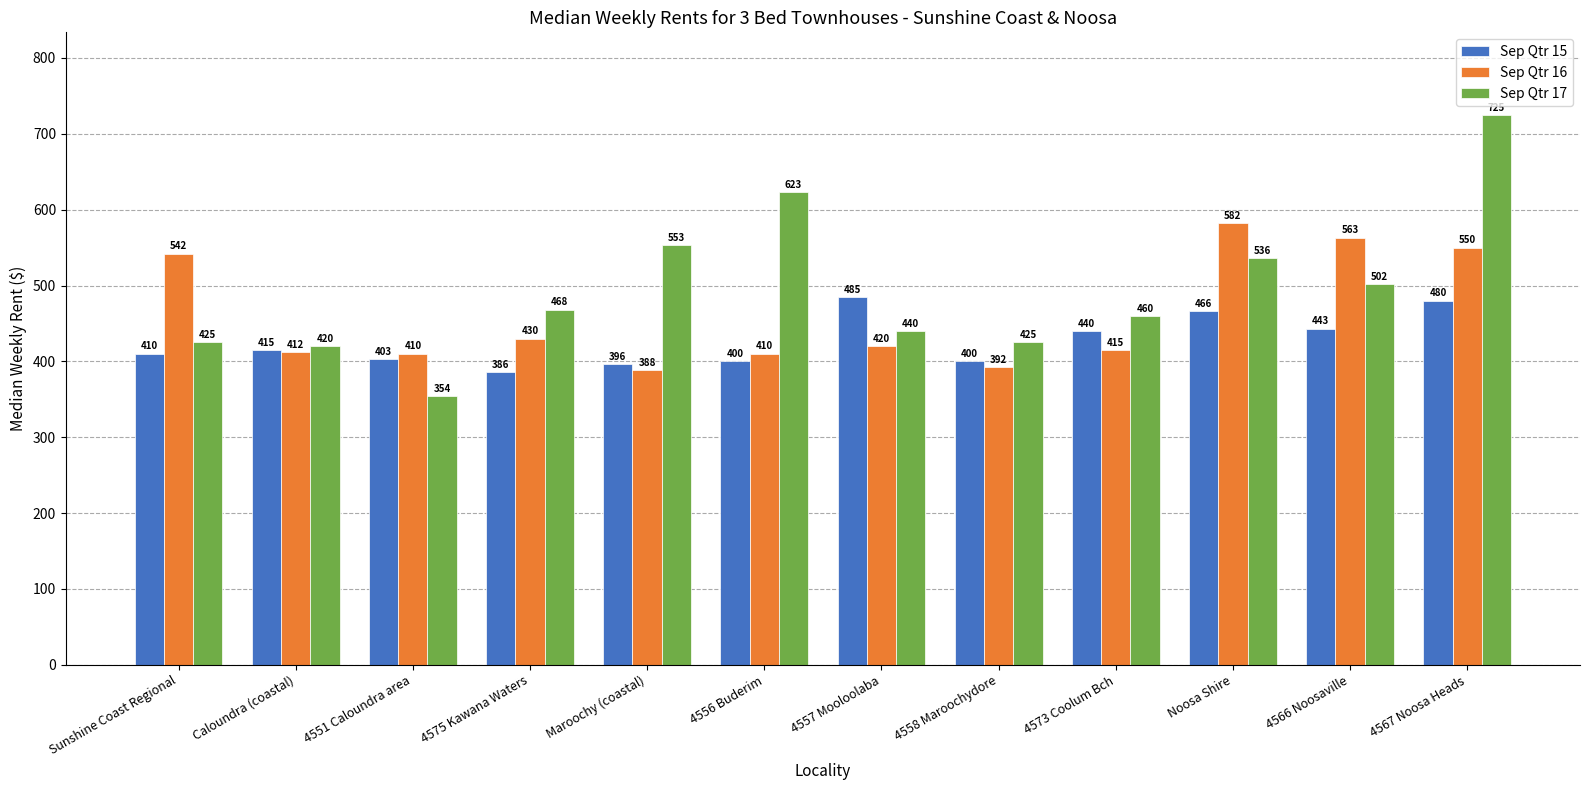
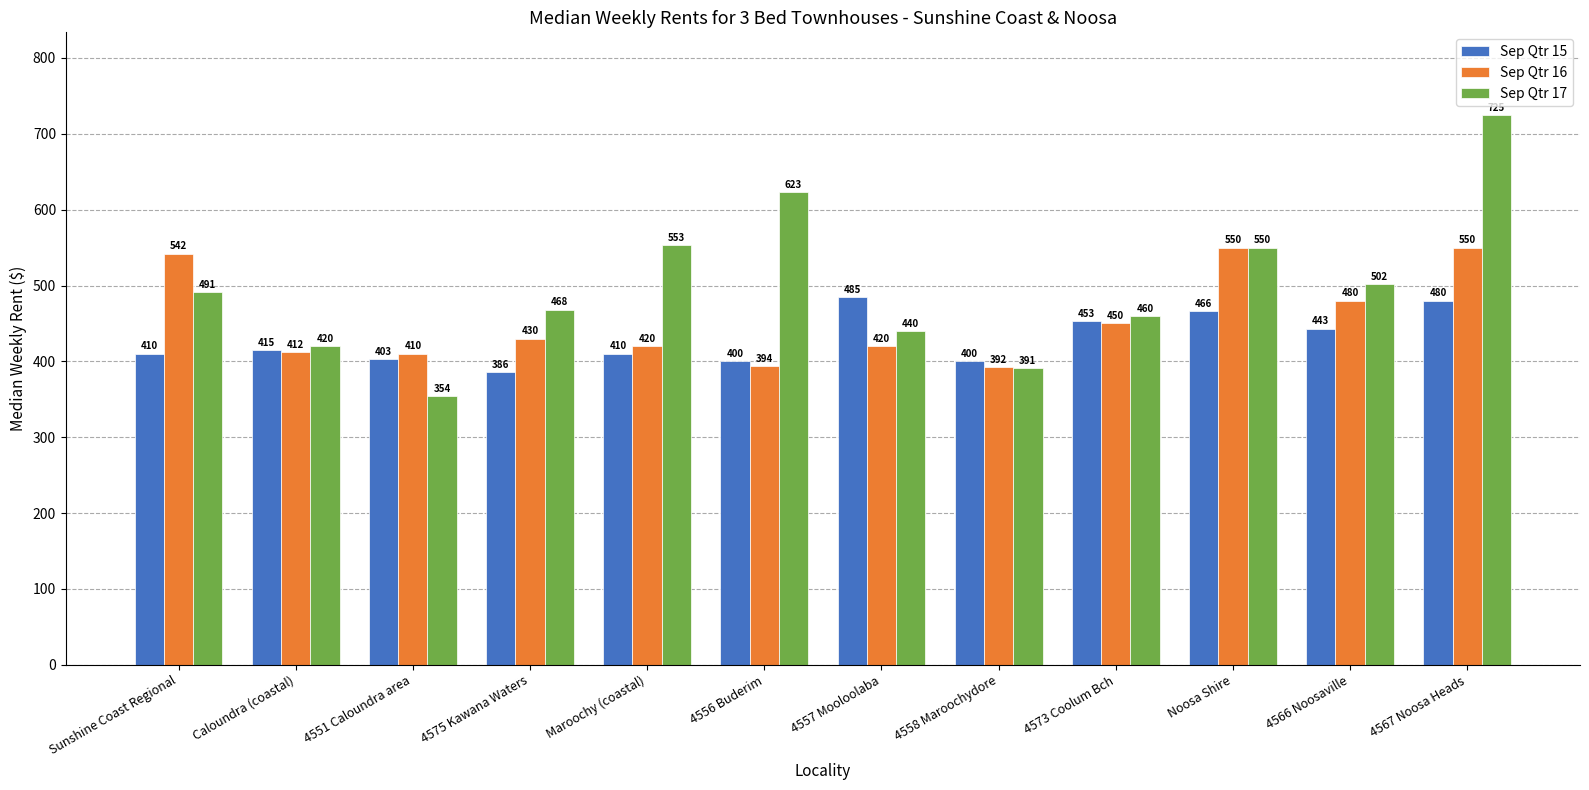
  {
    "Sep Qtr 15": {
      "Sunshine Coast Regional": 410,
      "Caloundra (coastal)": 415,
      "4551 Caloundra area": 403,
      "4575 Kawana Waters": 386,
-     "Maroochy (coastal)": 396,
+     "Maroochy (coastal)": 410,
      "4556 Buderim": 400,
      "4557 Mooloolaba": 485,
      "4558 Maroochydore": 400,
-     "4573 Coolum Bch": 440,
+     "4573 Coolum Bch": 453,
      "Noosa Shire": 466,
      "4566 Noosaville": 443,
      "4567 Noosa Heads": 480
    },
    "Sep Qtr 16": {
      "Sunshine Coast Regional": 542,
      "Caloundra (coastal)": 412,
      "4551 Caloundra area": 410,
      "4575 Kawana Waters": 430,
-     "Maroochy (coastal)": 388,
-     "4556 Buderim": 410,
+     "Maroochy (coastal)": 420,
+     "4556 Buderim": 394,
      "4557 Mooloolaba": 420,
      "4558 Maroochydore": 392,
-     "4573 Coolum Bch": 415,
-     "Noosa Shire": 582,
-     "4566 Noosaville": 563,
+     "4573 Coolum Bch": 450,
+     "Noosa Shire": 550,
+     "4566 Noosaville": 480,
      "4567 Noosa Heads": 550
    },
    "Sep Qtr 17": {
-     "Sunshine Coast Regional": 425,
+     "Sunshine Coast Regional": 491,
      "Caloundra (coastal)": 420,
      "4551 Caloundra area": 354,
      "4575 Kawana Waters": 468,
      "Maroochy (coastal)": 553,
      "4556 Buderim": 623,
      "4557 Mooloolaba": 440,
-     "4558 Maroochydore": 425,
+     "4558 Maroochydore": 391,
      "4573 Coolum Bch": 460,
-     "Noosa Shire": 536,
+     "Noosa Shire": 550,
      "4566 Noosaville": 502
    }
  }
